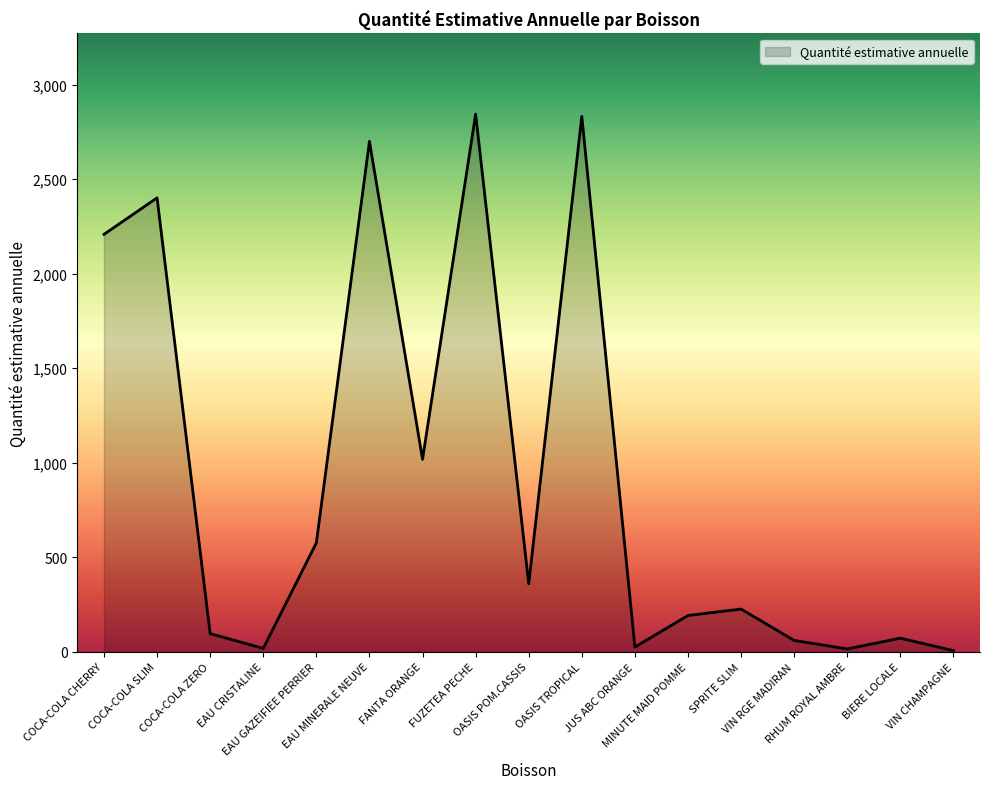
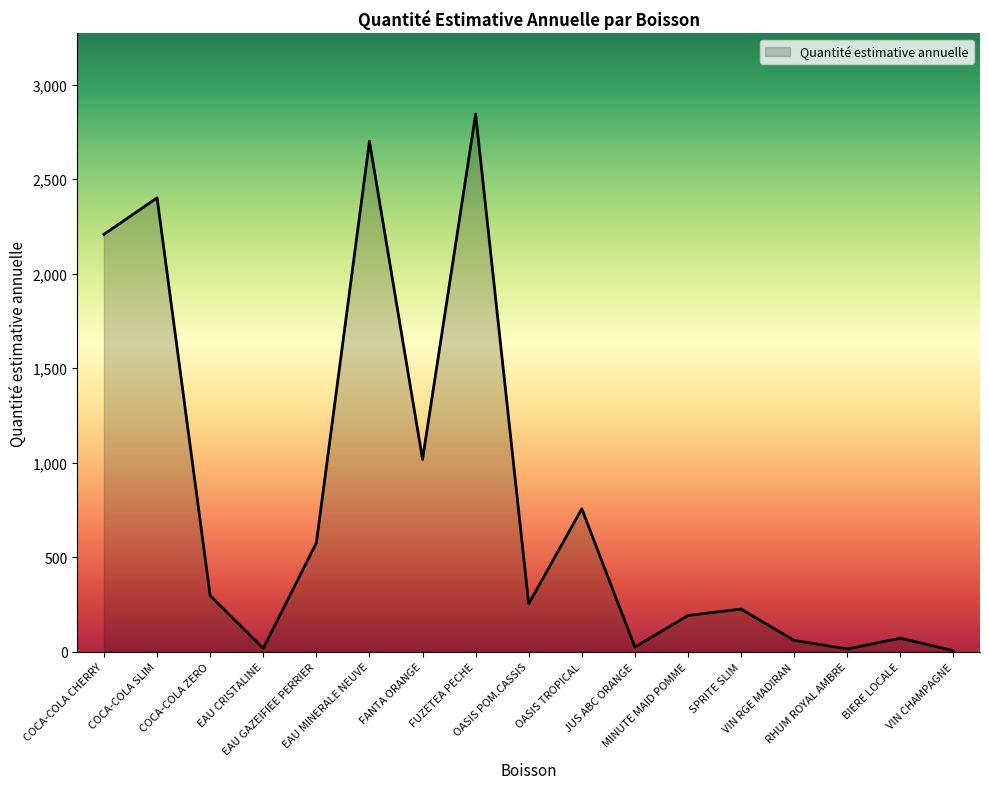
  {
    "COCA-COLA CHERRY": "2,210",
    "COCA-COLA SLIM": "2,400",
-   "COCA-COLA ZERO": "100",
+   "COCA-COLA ZERO": "300",
    "EAU CRISTALINE": "20",
    "EAU GAZEIFIEE PERRIER": "580",
    "EAU MINERALE NEUVE": "2,700",
    "FANTA ORANGE": "1,020",
    "FUZETEA PECHE": "2,840",
-   "OASIS POM.CASSIS": "360",
-   "OASIS TROPICAL": "2,830",
+   "OASIS POM.CASSIS": "250",
+   "OASIS TROPICAL": "760",
    "JUS ABC ORANGE": "30",
    "MINUTE MAID POMME": "190",
    "SPRITE SLIM": "230",
    "VIN RGE MADIRAN": "60",
    "RHUM ROYAL AMBRE": "20",
    "BIERE LOCALE": "70",
    "VIN CHAMPAGNE": "10"
  }
